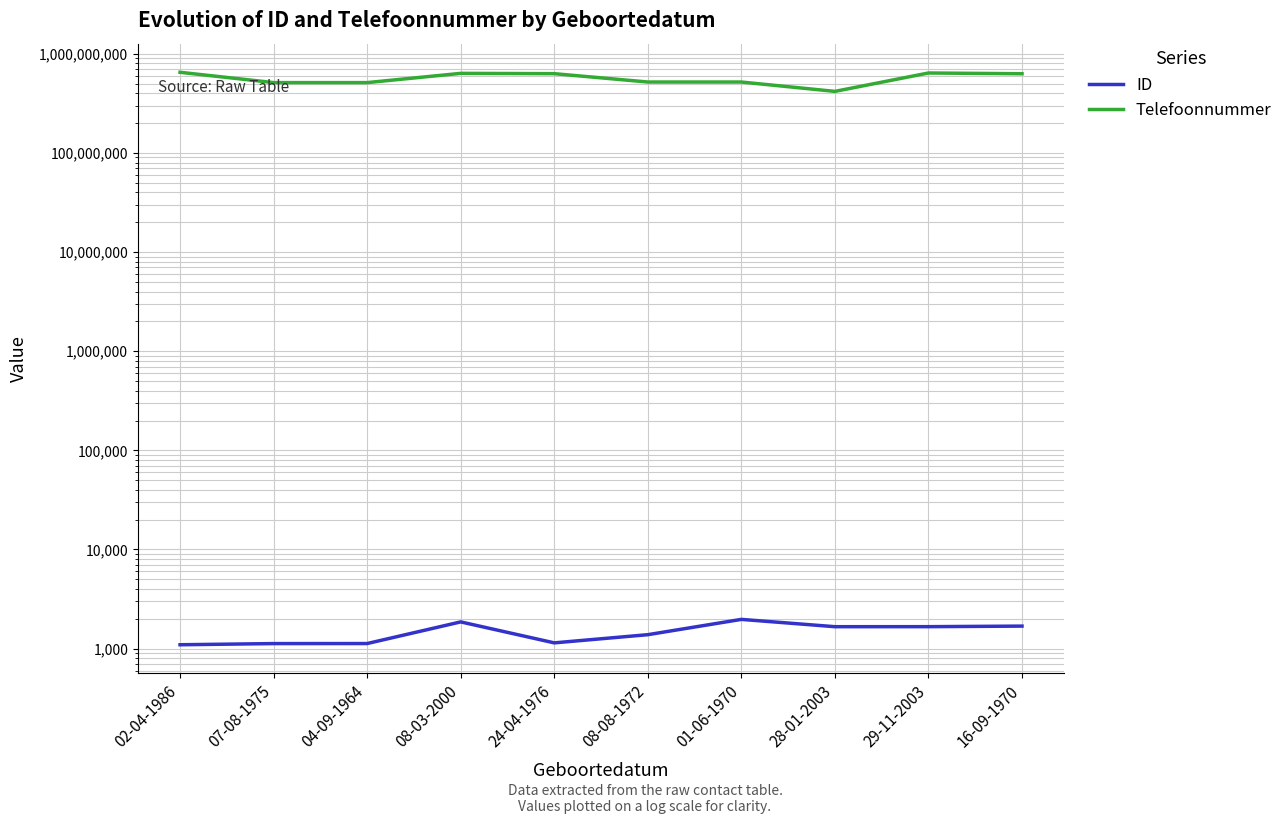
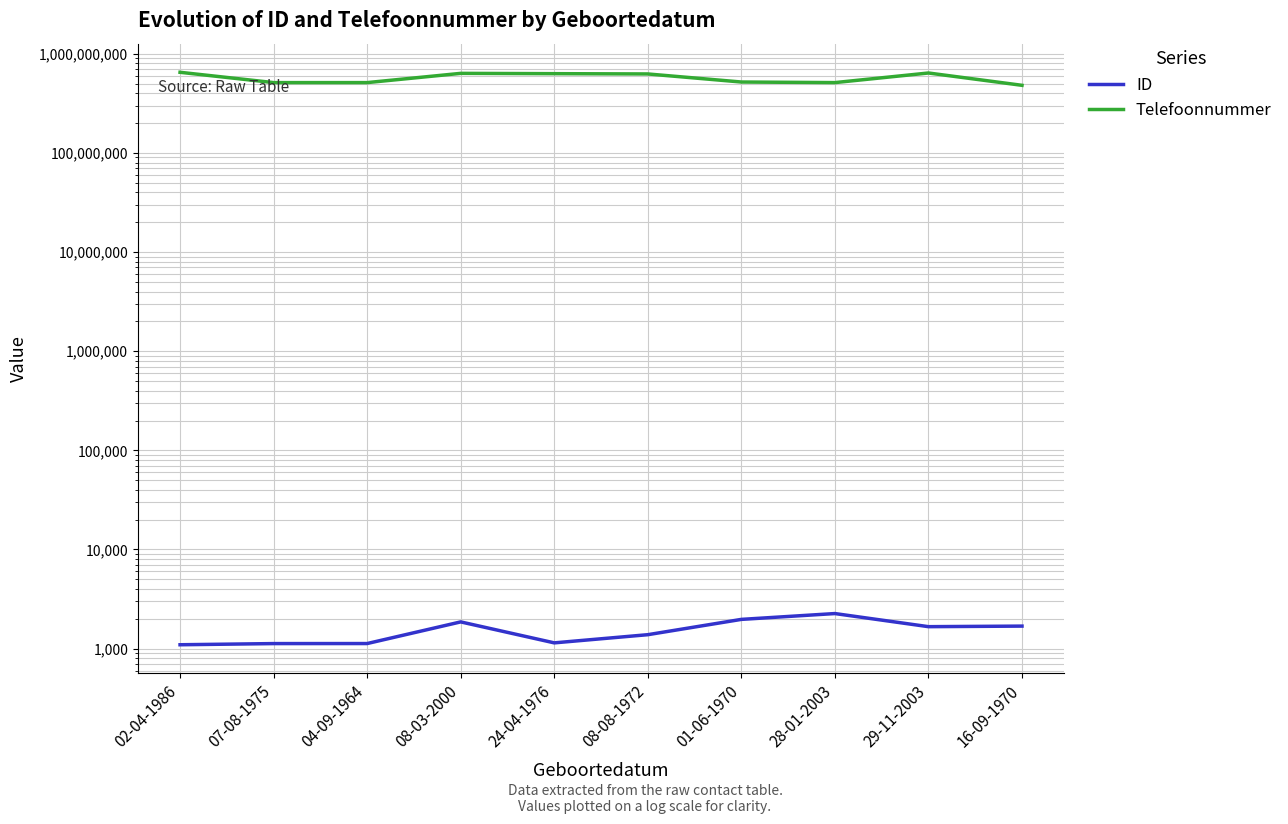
  {
    "ID": {
      "02-04-1986": "1,100",
      "07-08-1975": "1,100",
      "04-09-1964": "1,100",
      "08-03-2000": "1,900",
      "24-04-1976": "1,100",
      "08-08-1972": "1,400",
      "01-06-1970": "2,000",
-     "28-01-2003": "1,700",
+     "28-01-2003": "2,300",
      "29-11-2003": "1,700",
      "16-09-1970": "1,700"
    },
    "Telefoonnummer": {
      "02-04-1986": "700,000,000",
      "07-08-1975": "500,000,000",
      "04-09-1964": "500,000,000",
      "08-03-2000": "600,000,000",
      "24-04-1976": "600,000,000",
-     "08-08-1972": "500,000,000",
+     "08-08-1972": "600,000,000",
      "01-06-1970": "500,000,000",
-     "28-01-2003": "420,000,000",
+     "28-01-2003": "500,000,000",
      "29-11-2003": "600,000,000",
-     "16-09-1970": "600,000,000"
+     "16-09-1970": "500,000,000"
    }
  }
